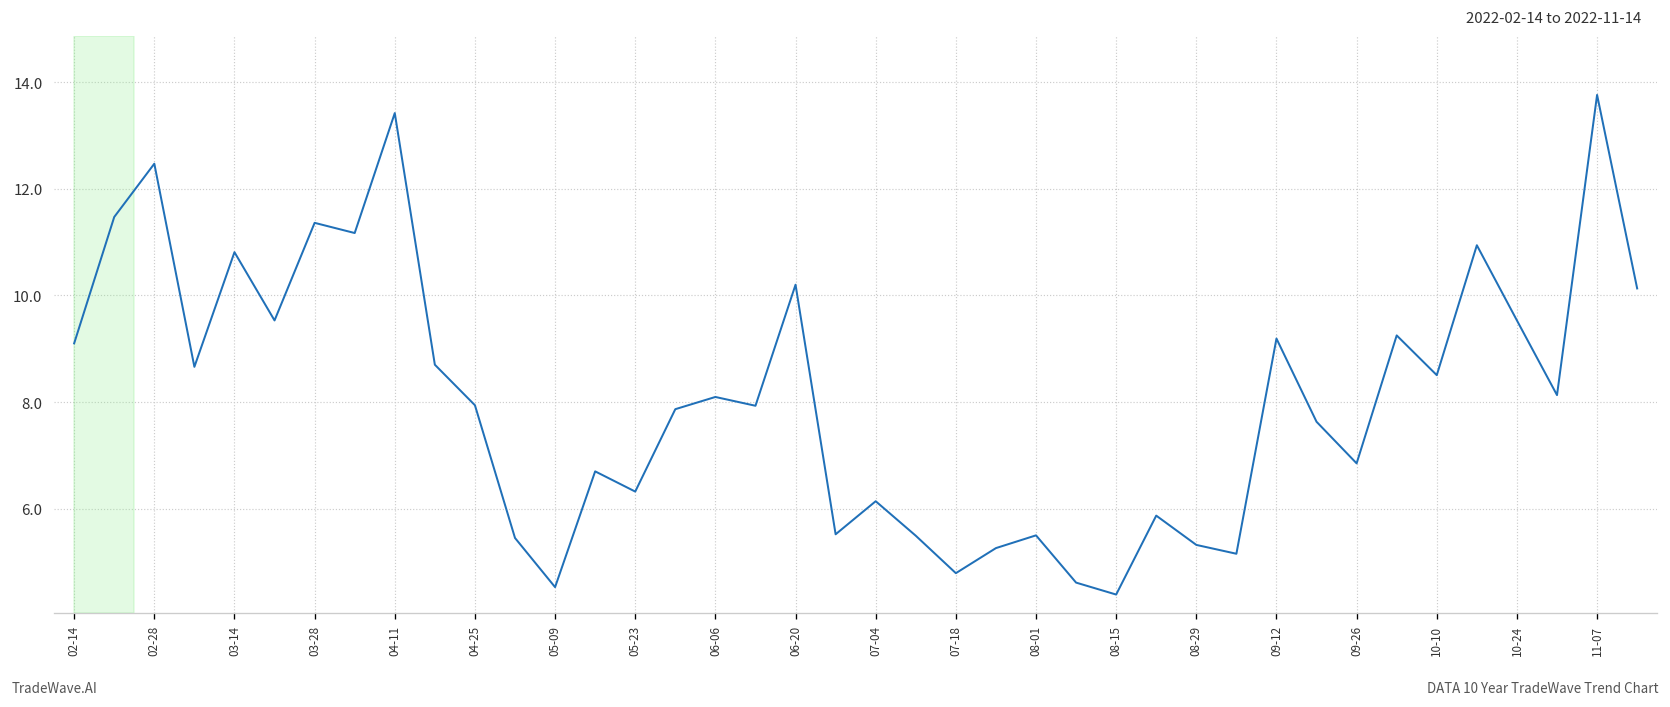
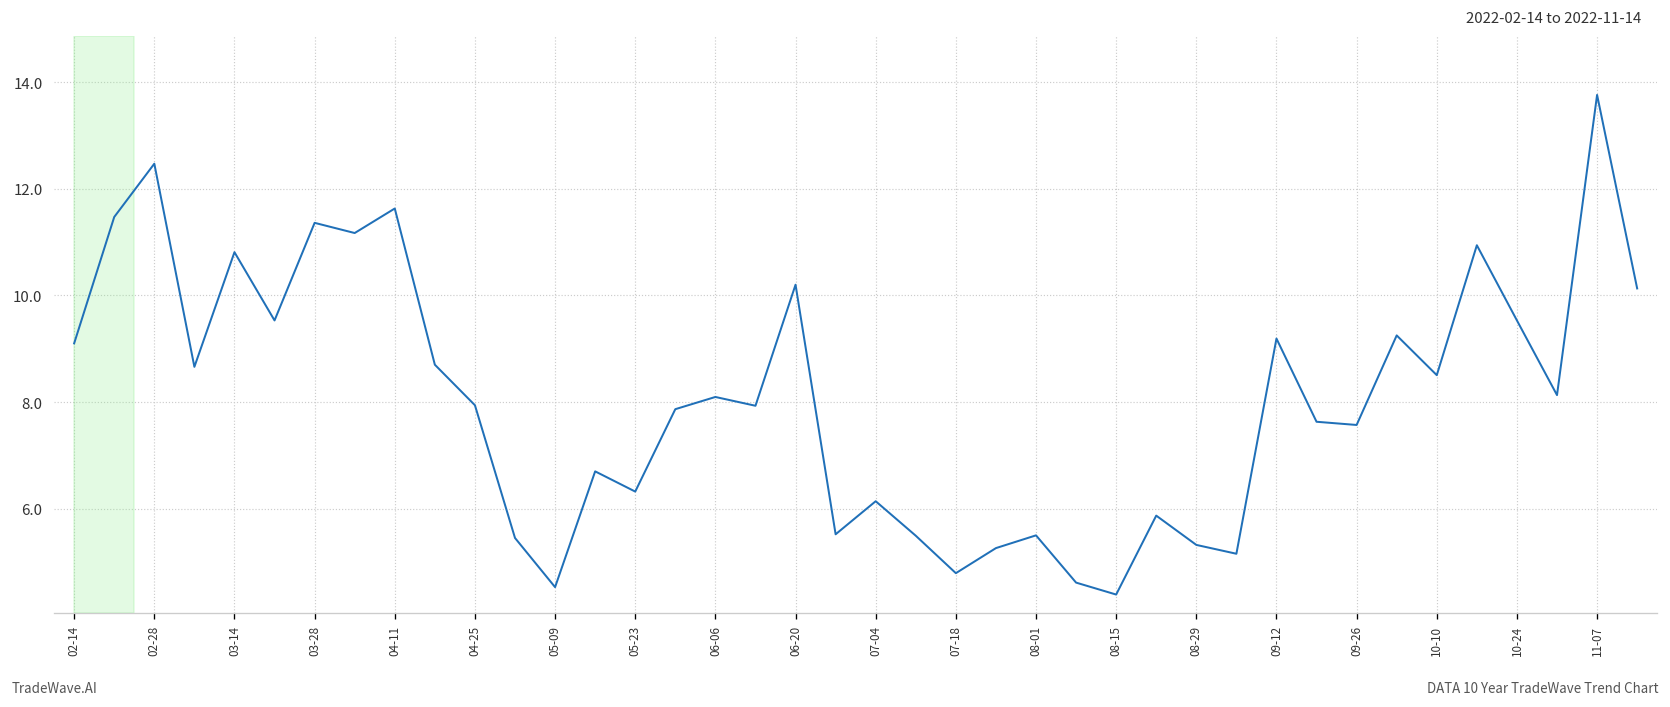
  {
    "02-14": 9.1,
    "02-28": 12.5,
    "03-14": 10.8,
    "03-28": 11.4,
-   "04-11": 13.4,
+   "04-11": 11.6,
    "04-25": 7.9,
    "05-09": 4.5,
    "05-23": 6.3,
    "06-06": 8.1,
    "06-20": 10.2,
    "07-04": 6.1,
    "07-18": 4.8,
    "08-01": 5.5,
    "08-15": 4.4,
    "08-29": 5.3,
    "09-12": 9.2,
-   "09-26": 6.9,
+   "09-26": 7.6,
    "10-10": 8.5,
    "10-24": 9.5,
    "11-07": 13.8
  }
